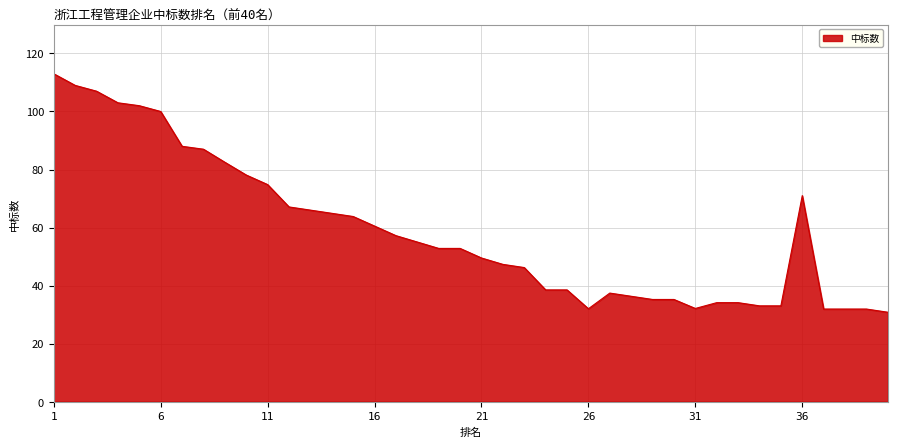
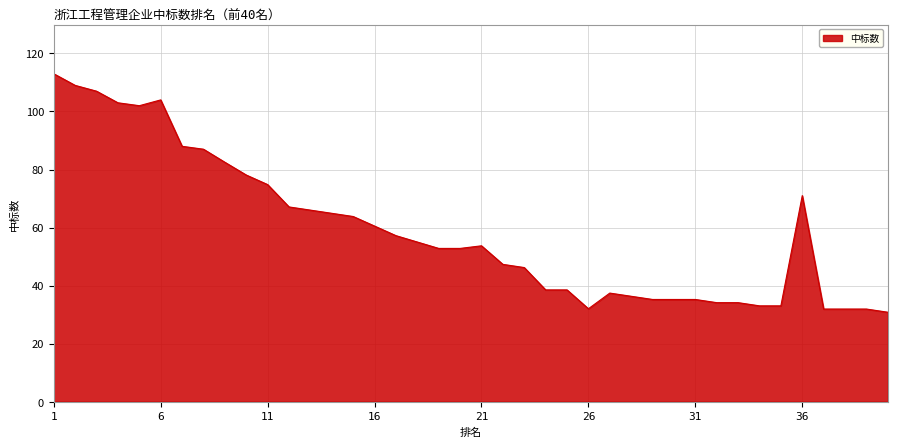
  {
    "1": 113,
-   "6": 100,
+   "6": 104,
    "11": 75,
    "16": 61,
-   "21": 50,
+   "21": 54,
    "26": 32,
-   "31": 32,
+   "31": 35,
    "36": 71
  }
